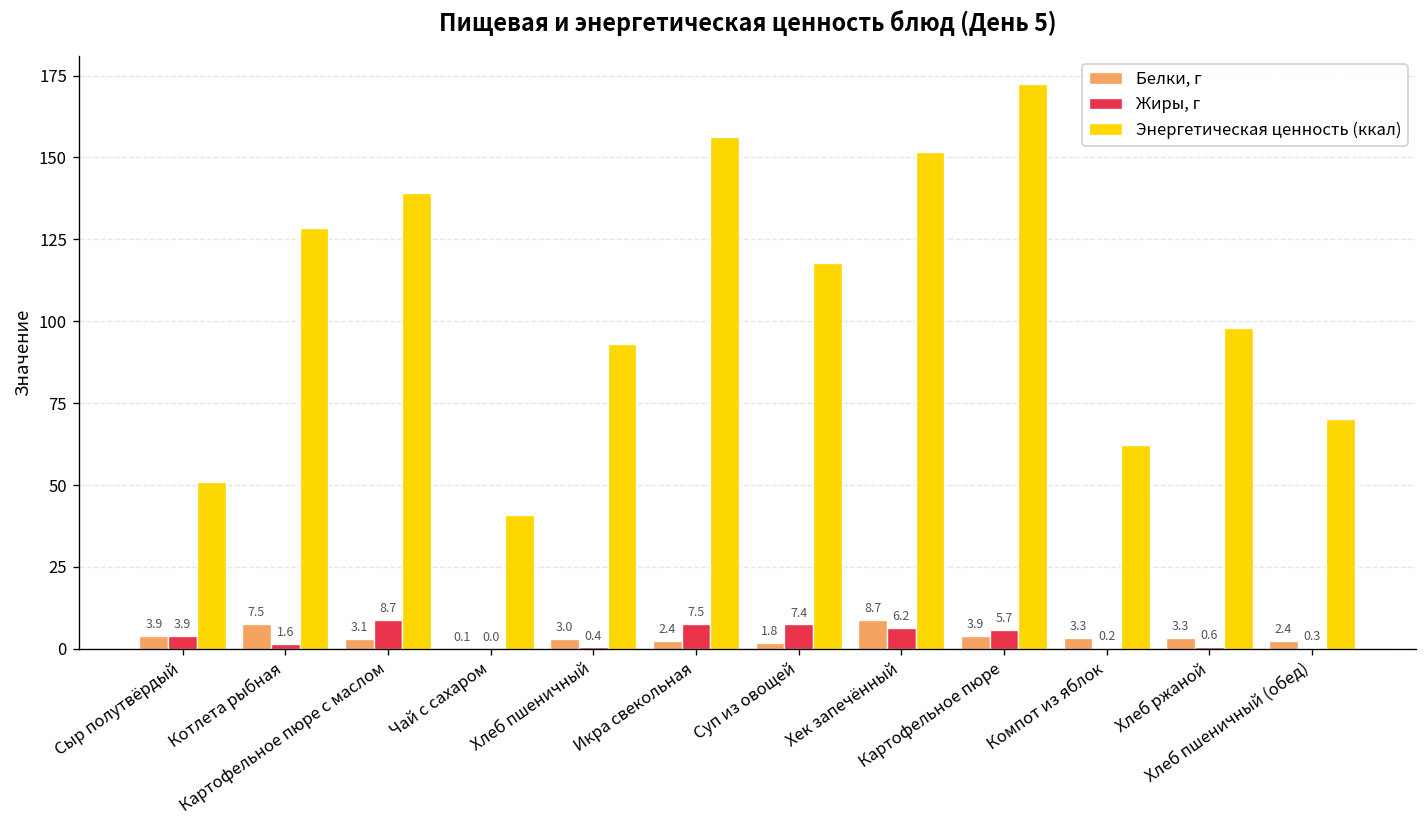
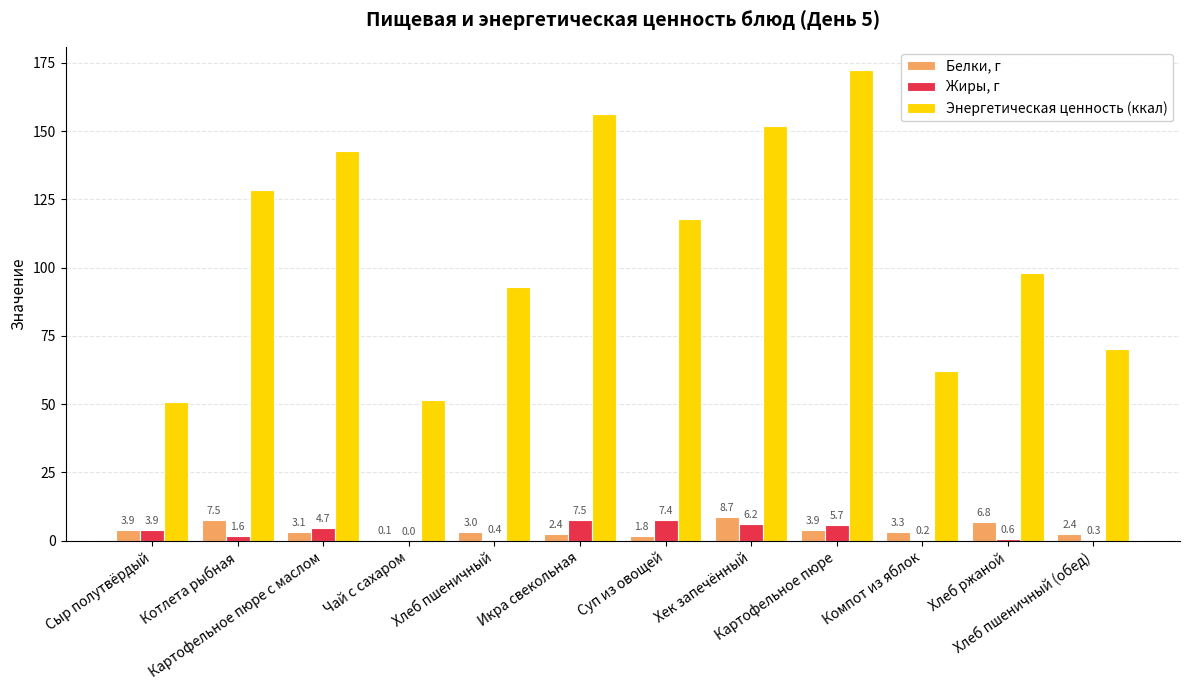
  {
    "Белки, г": {
      "Сыр полутвёрдый": 3.9,
      "Котлета рыбная": 7.5,
      "Картофельное пюре с маслом": 3.1,
      "Чай с сахаром": 0.1,
      "Хлеб пшеничный": 3.0,
      "Икра свекольная": 2.4,
      "Суп из овощей": 1.8,
      "Хек запечённый": 8.7,
      "Картофельное пюре": 3.9,
      "Компот из яблок": 3.3,
-     "Хлеб ржаной": 3.3,
+     "Хлеб ржаной": 6.8,
      "Хлеб пшеничный (обед)": 2.4
    },
    "Жиры, г": {
      "Сыр полутвёрдый": 3.9,
      "Котлета рыбная": 1.6,
-     "Картофельное пюре с маслом": 8.7,
+     "Картофельное пюре с маслом": 4.7,
      "Чай с сахаром": 0.0,
      "Хлеб пшеничный": 0.4,
      "Икра свекольная": 7.5,
      "Суп из овощей": 7.4,
      "Хек запечённый": 6.2,
      "Картофельное пюре": 5.7,
      "Компот из яблок": 0.2,
      "Хлеб ржаной": 0.6,
      "Хлеб пшеничный (обед)": 0.3
    },
    "Энергетическая ценность (ккал)": {
      "Сыр полутвёрдый": 51,
      "Котлета рыбная": 129,
-     "Картофельное пюре с маслом": 139,
-     "Чай с сахаром": 41,
+     "Картофельное пюре с маслом": 143,
+     "Чай с сахаром": 52,
      "Хлеб пшеничный": 93,
      "Икра свекольная": 156,
      "Суп из овощей": 118,
      "Хек запечённый": 152,
      "Картофельное пюре": 172,
      "Компот из яблок": 62,
      "Хлеб ржаной": 98,
      "Хлеб пшеничный (обед)": 70
    }
  }
